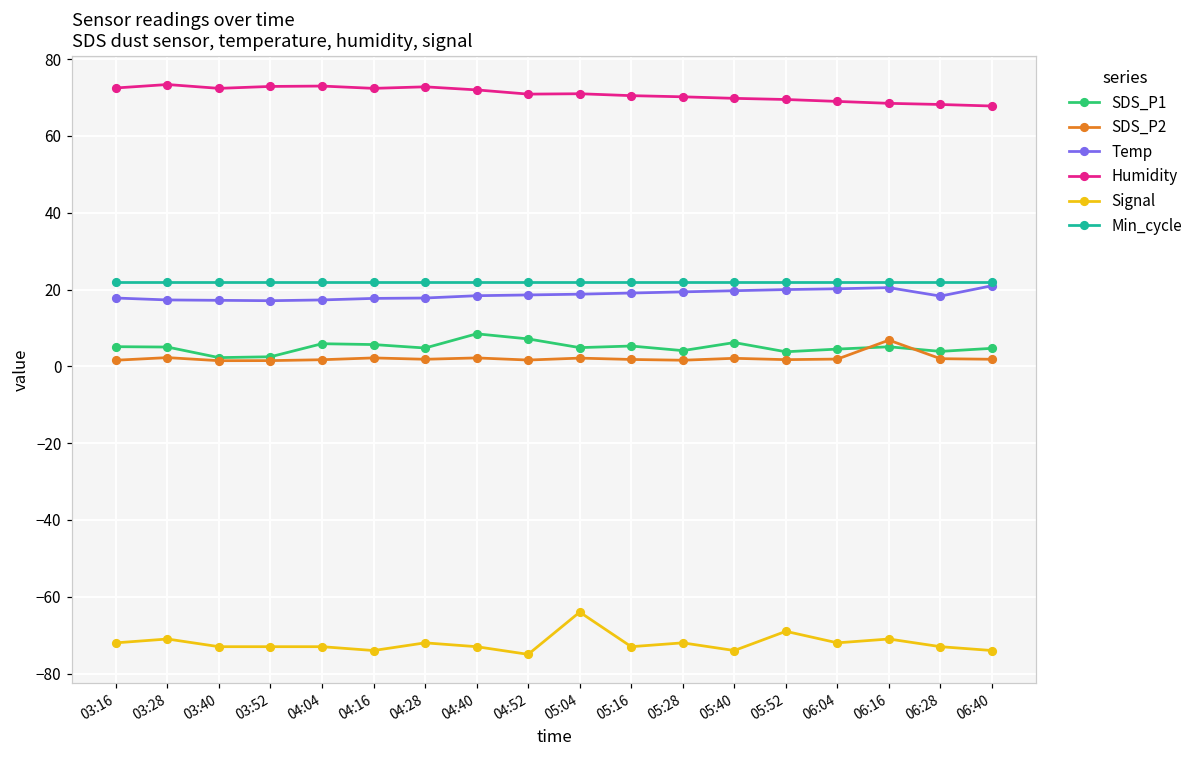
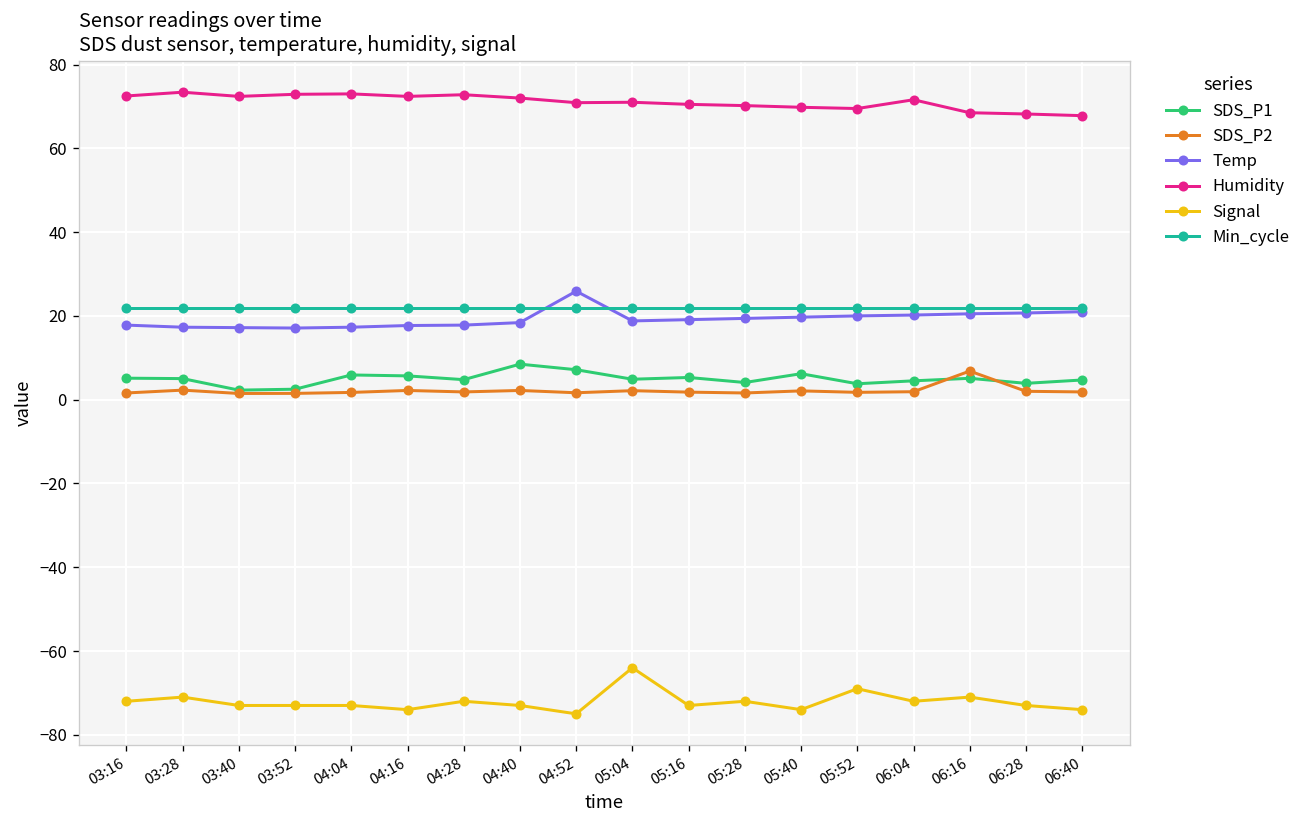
  {
    "SDS_P2": {
      "03:16": 2,
      "03:28": 2,
      "03:40": 1,
      "03:52": 2,
      "04:04": 2,
      "04:16": 2,
      "04:28": 2,
      "04:40": 2,
      "04:52": 2,
      "05:04": 2,
      "05:16": 2,
      "05:28": 2,
      "05:40": 2,
      "05:52": 2,
      "06:04": 2,
      "06:16": 7,
      "06:28": 2,
      "06:40": 2
    },
    "Temp": {
      "03:16": 18,
      "03:28": 17,
      "03:40": 17,
      "03:52": 17,
      "04:04": 17,
      "04:16": 18,
      "04:28": 18,
      "04:40": 18,
-     "04:52": 19,
+     "04:52": 26,
      "05:04": 19,
      "05:16": 19,
      "05:28": 19,
      "05:40": 20,
      "05:52": 20,
      "06:04": 20,
      "06:16": 21,
-     "06:28": 18,
+     "06:28": 21,
      "06:40": 21
    },
    "Humidity": {
      "03:16": 73,
      "03:28": 73,
      "03:40": 72,
      "03:52": 73,
      "04:04": 73,
      "04:16": 72,
      "04:28": 73,
      "04:40": 72,
      "04:52": 71,
      "05:04": 71,
      "05:16": 71,
      "05:28": 70,
      "05:40": 70,
      "05:52": 70,
-     "06:04": 69,
+     "06:04": 72,
      "06:16": 69,
      "06:28": 68,
      "06:40": 68
    },
    "Signal": {
      "03:16": -72,
      "03:28": -71,
      "03:40": -73,
      "03:52": -73,
      "04:04": -73,
      "04:16": -74,
      "04:28": -72,
      "04:40": -73,
      "04:52": -75,
      "05:04": -64,
      "05:16": -73,
      "05:28": -72,
      "05:40": -74,
      "05:52": -69,
      "06:04": -72,
      "06:16": -71,
      "06:28": -73,
      "06:40": -74
    }
  }
